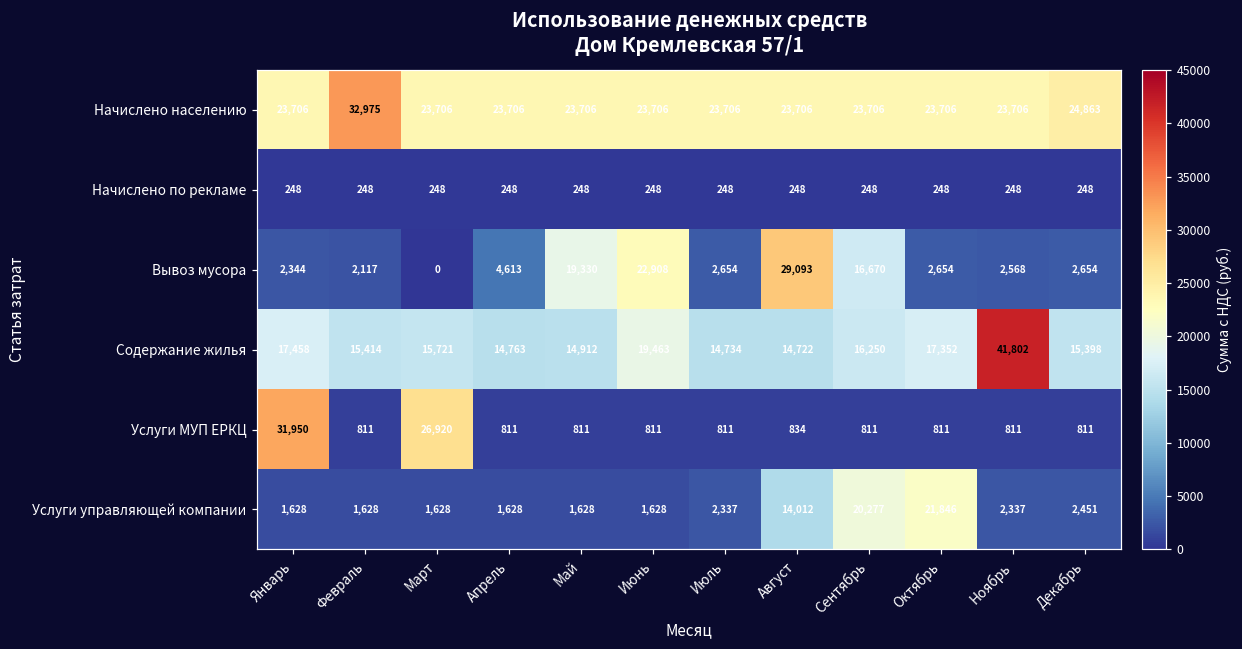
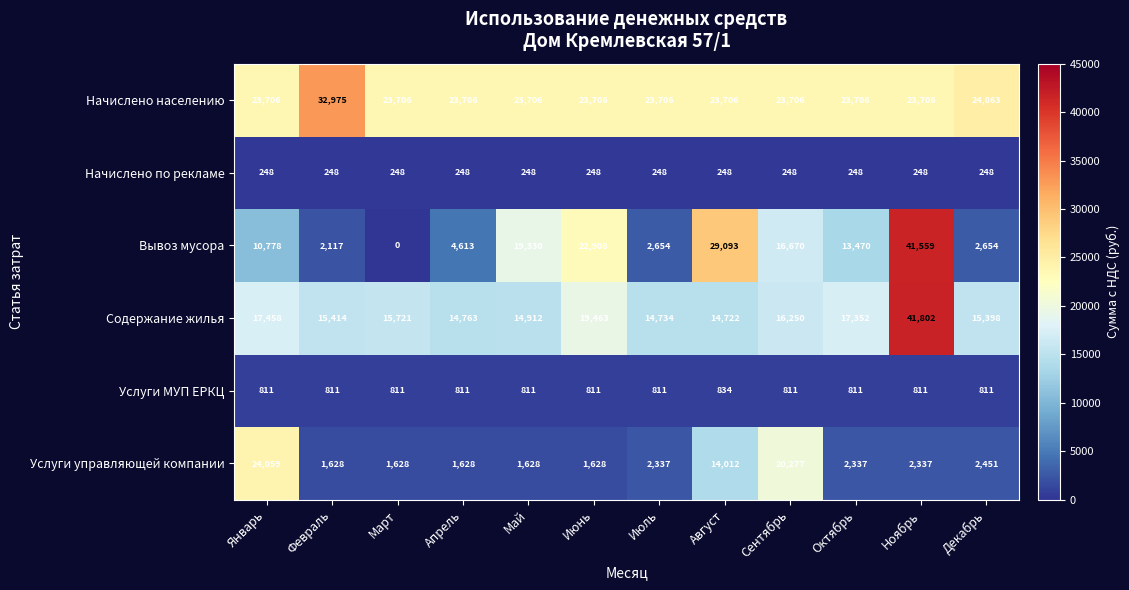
  {
    "Начислено населению": {
      "Январь": "23,706",
      "Февраль": "32,975",
      "Март": "23,706",
      "Апрель": "23,706",
      "Май": "23,706",
      "Июнь": "23,706",
      "Июль": "23,706",
      "Август": "23,706",
      "Сентябрь": "23,706",
      "Октябрь": "23,706",
      "Ноябрь": "23,706",
      "Декабрь": "24,863"
    },
    "Начислено по рекламе": {
      "Январь": "248",
      "Февраль": "248",
      "Март": "248",
      "Апрель": "248",
      "Май": "248",
      "Июнь": "248",
      "Июль": "248",
      "Август": "248",
      "Сентябрь": "248",
      "Октябрь": "248",
      "Ноябрь": "248",
      "Декабрь": "248"
    },
    "Вывоз мусора": {
-     "Январь": "2,344",
+     "Январь": "10,778",
      "Февраль": "2,117",
      "Март": "0",
      "Апрель": "4,613",
      "Июнь": "22,908",
      "Июль": "2,654",
      "Август": "29,093",
      "Сентябрь": "16,670",
-     "Октябрь": "2,654",
-     "Ноябрь": "2,568",
+     "Октябрь": "13,470",
+     "Ноябрь": "41,559",
      "Декабрь": "2,654"
    },
    "Содержание жилья": {
      "Февраль": "15,414",
      "Март": "15,721",
      "Апрель": "14,763",
      "Май": "14,912",
      "Июль": "14,734",
      "Август": "14,722",
      "Сентябрь": "16,250",
      "Ноябрь": "41,802",
      "Декабрь": "15,398"
    },
    "Услуги МУП ЕРКЦ": {
-     "Январь": "31,950",
+     "Январь": "811",
      "Февраль": "811",
-     "Март": "26,920",
+     "Март": "811",
      "Апрель": "811",
      "Май": "811",
      "Июнь": "811",
      "Июль": "811",
      "Август": "834",
      "Сентябрь": "811",
      "Октябрь": "811",
      "Ноябрь": "811",
      "Декабрь": "811"
    },
    "Услуги управляющей компании": {
-     "Январь": "1,628",
+     "Январь": "24,059",
      "Февраль": "1,628",
      "Март": "1,628",
      "Апрель": "1,628",
      "Май": "1,628",
      "Июнь": "1,628",
      "Июль": "2,337",
      "Август": "14,012",
-     "Октябрь": "21,846",
+     "Октябрь": "2,337",
      "Ноябрь": "2,337",
      "Декабрь": "2,451"
    }
  }
